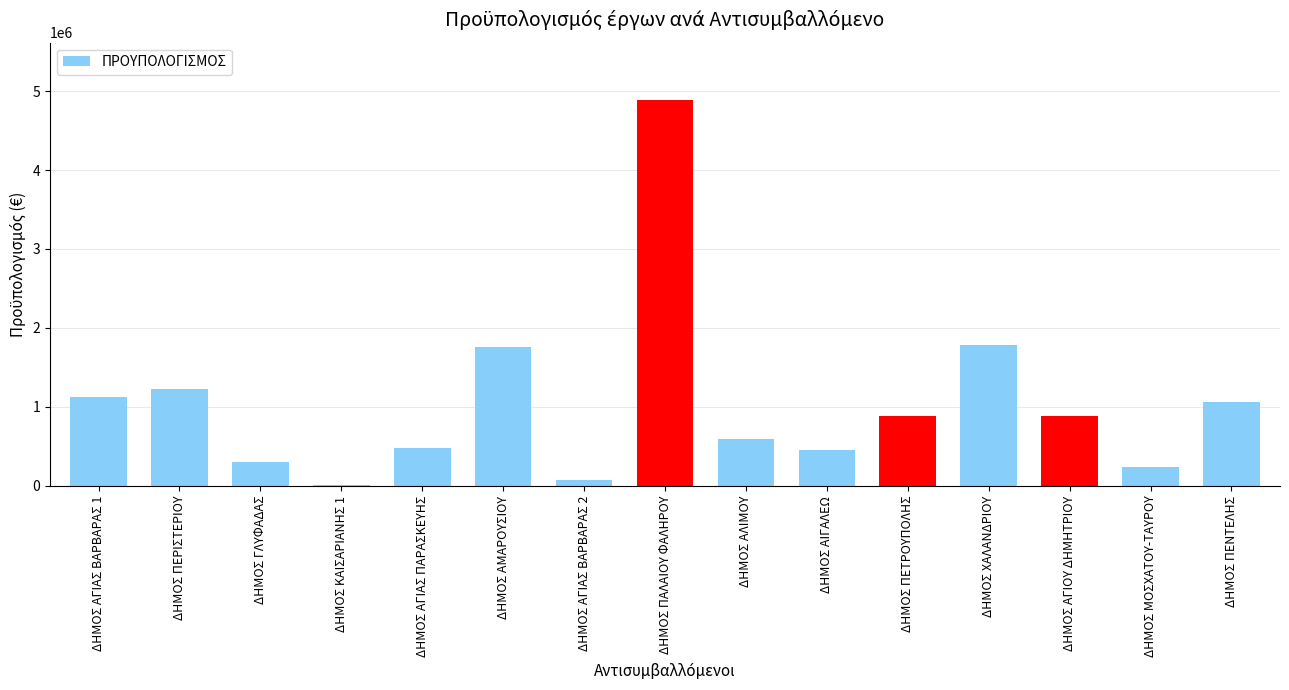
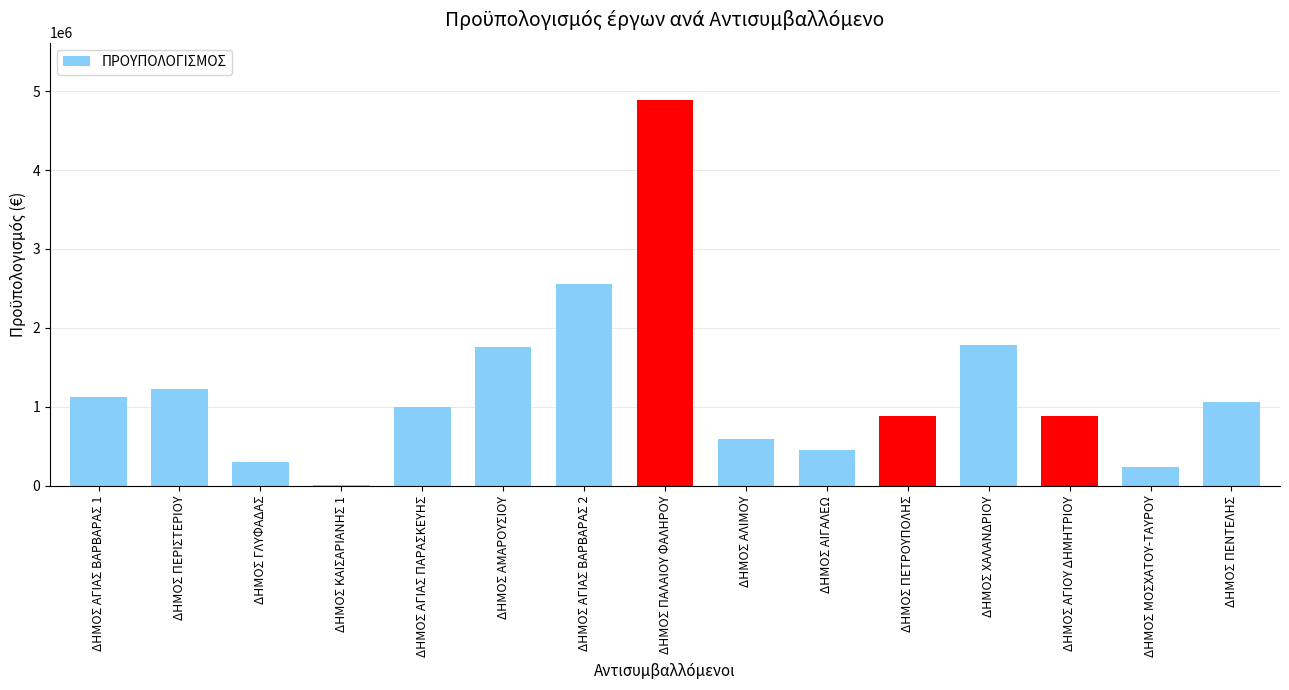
  {
    "ΔΗΜΟΣ ΑΓΙΑΣ ΒΑΡΒΑΡΑΣ 1": 1100000,
    "ΔΗΜΟΣ ΠΕΡΙΣΤΕΡΙΟΥ": 1200000,
    "ΔΗΜΟΣ ΓΛΥΦΑΔΑΣ": 300000,
-   "ΔΗΜΟΣ ΑΓΙΑΣ ΠΑΡΑΣΚΕΥΗΣ": 500000,
+   "ΔΗΜΟΣ ΑΓΙΑΣ ΠΑΡΑΣΚΕΥΗΣ": 1000000,
    "ΔΗΜΟΣ ΑΜΑΡΟΥΣΙΟΥ": 1800000,
-   "ΔΗΜΟΣ ΑΓΙΑΣ ΒΑΡΒΑΡΑΣ 2": 100000,
+   "ΔΗΜΟΣ ΑΓΙΑΣ ΒΑΡΒΑΡΑΣ 2": 2600000,
    "ΔΗΜΟΣ ΠΑΛΑΙΟΥ ΦΑΛΗΡΟΥ": 4900000,
    "ΔΗΜΟΣ ΑΛΙΜΟΥ": 600000,
    "ΔΗΜΟΣ ΑΙΓΑΛΕΩ": 500000,
    "ΔΗΜΟΣ ΠΕΤΡΟΥΠΟΛΗΣ": 900000,
    "ΔΗΜΟΣ ΧΑΛΑΝΔΡΙΟΥ": 1800000,
    "ΔΗΜΟΣ ΑΓΙΟΥ ΔΗΜΗΤΡΙΟΥ": 900000,
    "ΔΗΜΟΣ ΜΟΣΧΑΤΟΥ-ΤΑΥΡΟΥ": 200000,
    "ΔΗΜΟΣ ΠΕΝΤΕΛΗΣ": 1100000
  }
